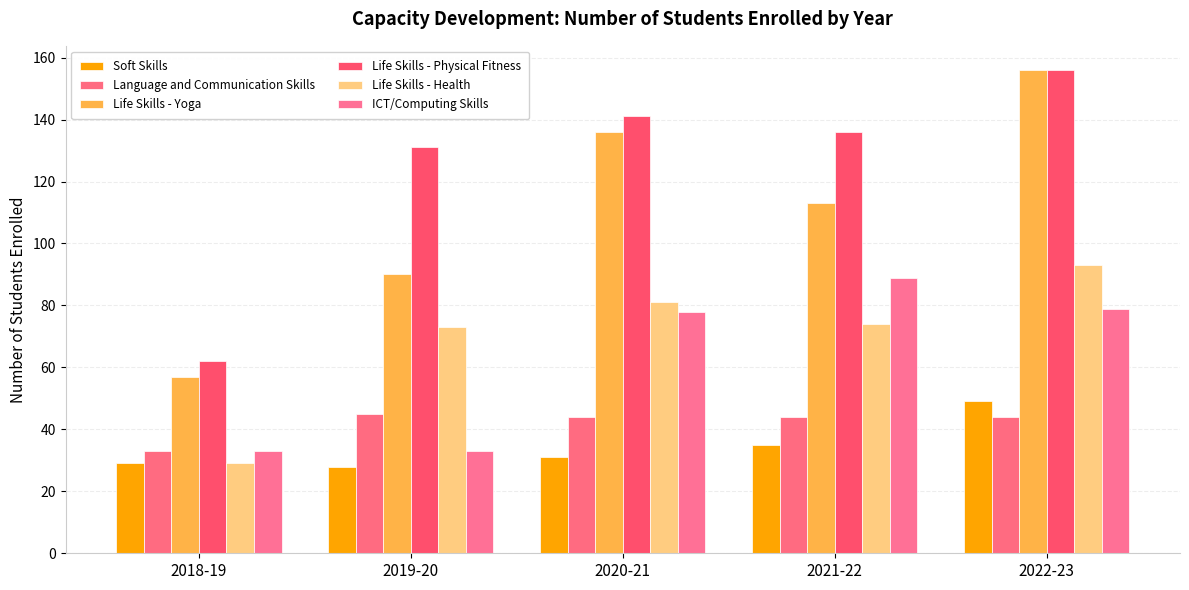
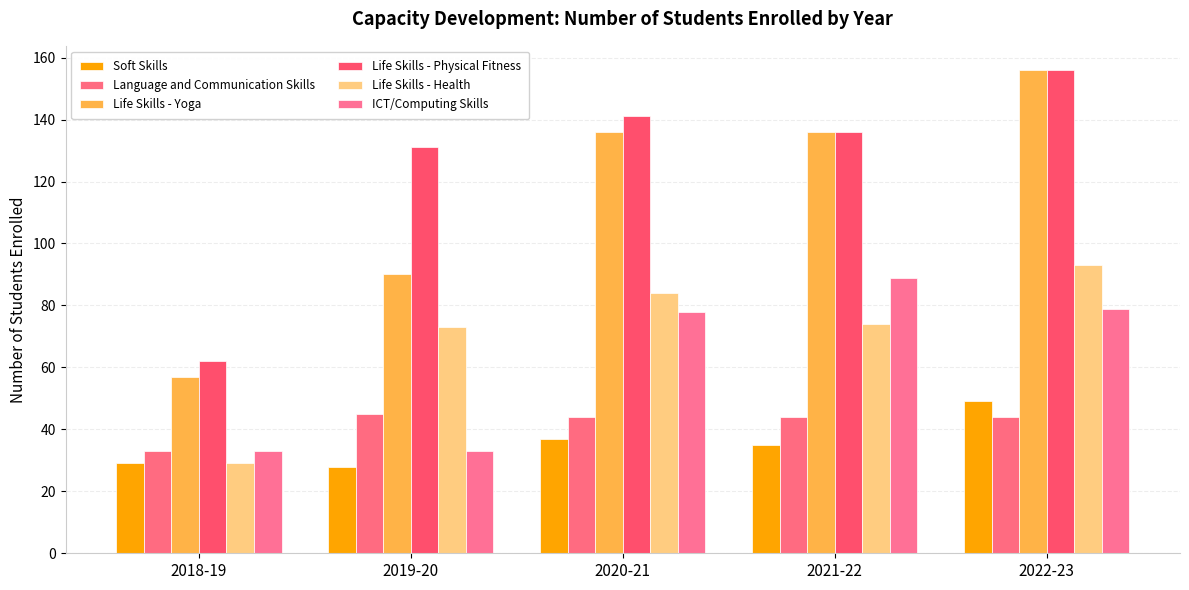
  {
    "Soft Skills": {
      "2018-19": 29,
      "2019-20": 28,
-     "2020-21": 31,
+     "2020-21": 37,
      "2021-22": 35,
      "2022-23": 49
    },
    "Life Skills - Yoga": {
      "2018-19": 57,
      "2019-20": 90,
      "2020-21": 136,
-     "2021-22": 113,
+     "2021-22": 136,
      "2022-23": 156
    },
    "Life Skills - Health": {
      "2018-19": 29,
      "2019-20": 73,
-     "2020-21": 81,
+     "2020-21": 84,
      "2021-22": 74,
      "2022-23": 93
    }
  }
